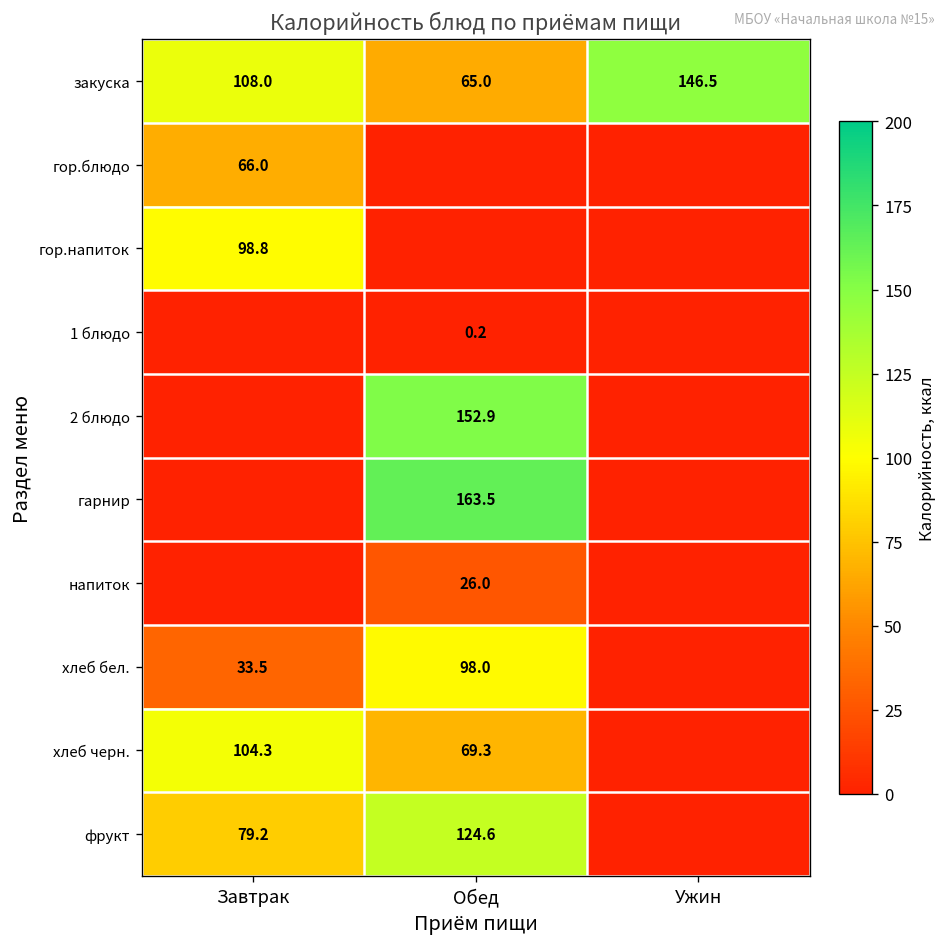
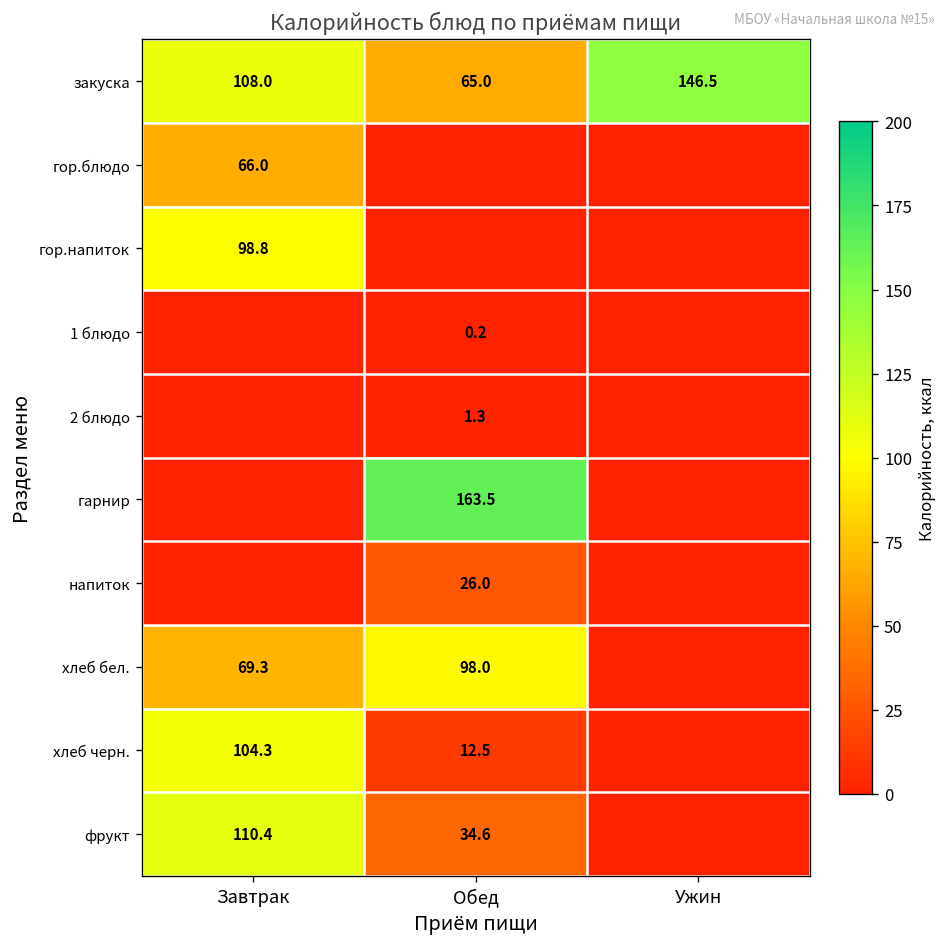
  {
    "закуска": {
      "Завтрак": 108.0,
      "Обед": 65.0,
      "Ужин": 146.5
    },
    "гор.блюдо": {
      "Завтрак": 66.0
    },
    "гор.напиток": {
      "Завтрак": 98.8
    },
    "1 блюдо": {
      "Обед": 0.2
    },
    "2 блюдо": {
-     "Обед": 152.9
+     "Обед": 1.3
    },
    "гарнир": {
      "Обед": 163.5
    },
    "напиток": {
      "Обед": 26.0
    },
    "хлеб бел.": {
-     "Завтрак": 33.5,
+     "Завтрак": 69.3,
      "Обед": 98.0
    },
    "хлеб черн.": {
      "Завтрак": 104.3,
-     "Обед": 69.3
+     "Обед": 12.5
    },
    "фрукт": {
-     "Завтрак": 79.2,
-     "Обед": 124.6
+     "Завтрак": 110.4,
+     "Обед": 34.6
    }
  }
